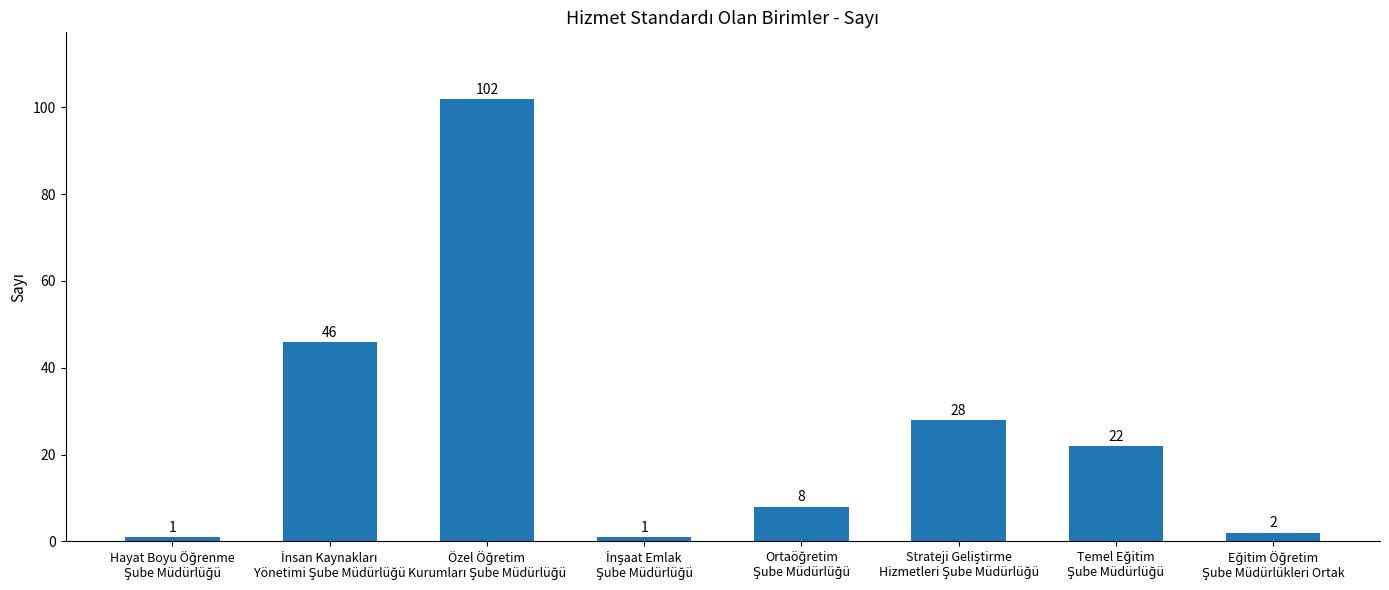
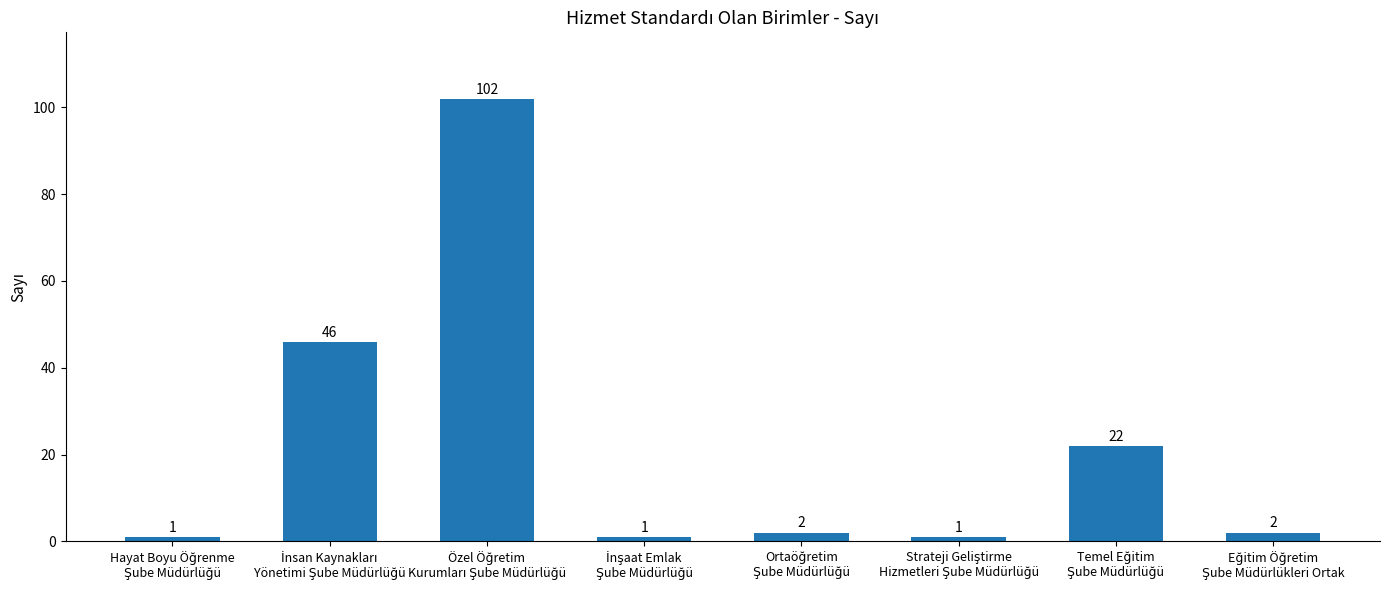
  {
    "Hayat Boyu Öğrenme Şube Müdürlüğü": 1,
    "İnsan Kaynakları Yönetimi Şube Müdürlüğü": 46,
    "Özel Öğretim Kurumları Şube Müdürlüğü": 102,
    "İnşaat Emlak Şube Müdürlüğü": 1,
-   "Ortaöğretim Şube Müdürlüğü": 8,
-   "Strateji Geliştirme Hizmetleri Şube Müdürlüğü": 28,
+   "Ortaöğretim Şube Müdürlüğü": 2,
+   "Strateji Geliştirme Hizmetleri Şube Müdürlüğü": 1,
    "Temel Eğitim Şube Müdürlüğü": 22,
    "Eğitim Öğretim Şube Müdürlükleri Ortak": 2
  }
